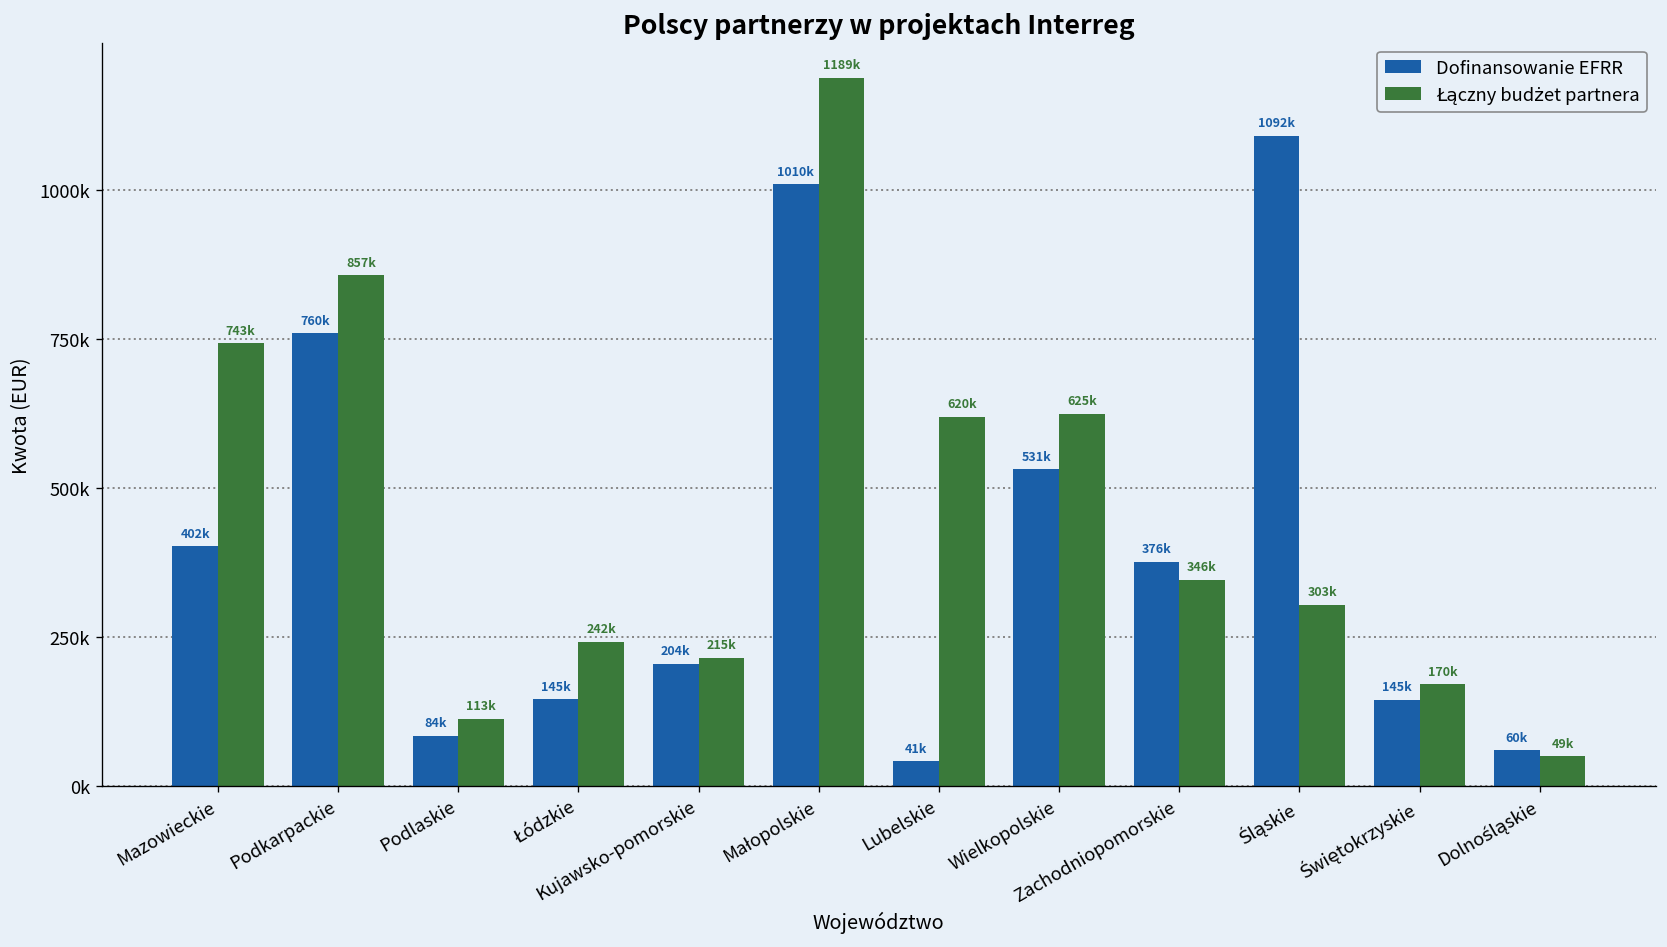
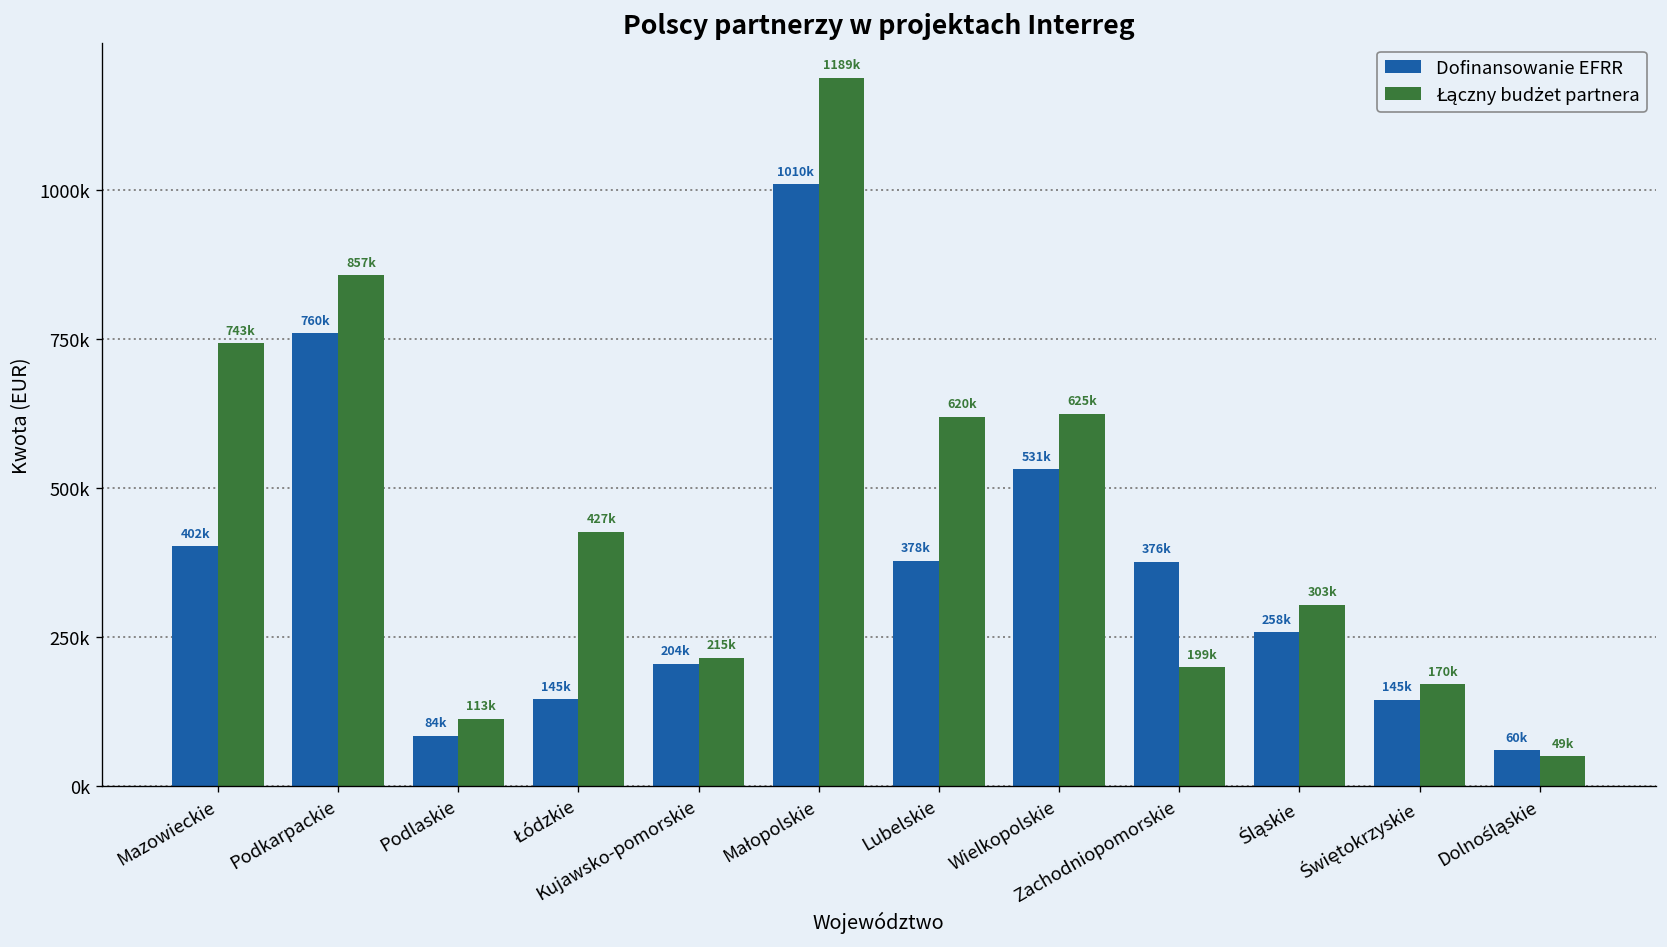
  {
    "Dofinansowanie EFRR": {
      "Mazowieckie": "402k",
      "Podkarpackie": "760k",
      "Podlaskie": "84k",
      "Łódzkie": "145k",
      "Kujawsko-pomorskie": "204k",
      "Małopolskie": "1010k",
-     "Lubelskie": "41k",
+     "Lubelskie": "378k",
      "Wielkopolskie": "531k",
      "Zachodniopomorskie": "376k",
-     "Śląskie": "1092k",
+     "Śląskie": "258k",
      "Świętokrzyskie": "145k",
      "Dolnośląskie": "60k"
    },
    "Łączny budżet partnera": {
      "Mazowieckie": "743k",
      "Podkarpackie": "857k",
      "Podlaskie": "113k",
-     "Łódzkie": "242k",
+     "Łódzkie": "427k",
      "Kujawsko-pomorskie": "215k",
      "Małopolskie": "1189k",
      "Lubelskie": "620k",
      "Wielkopolskie": "625k",
-     "Zachodniopomorskie": "346k",
+     "Zachodniopomorskie": "199k",
      "Śląskie": "303k",
      "Świętokrzyskie": "170k",
      "Dolnośląskie": "49k"
    }
  }
